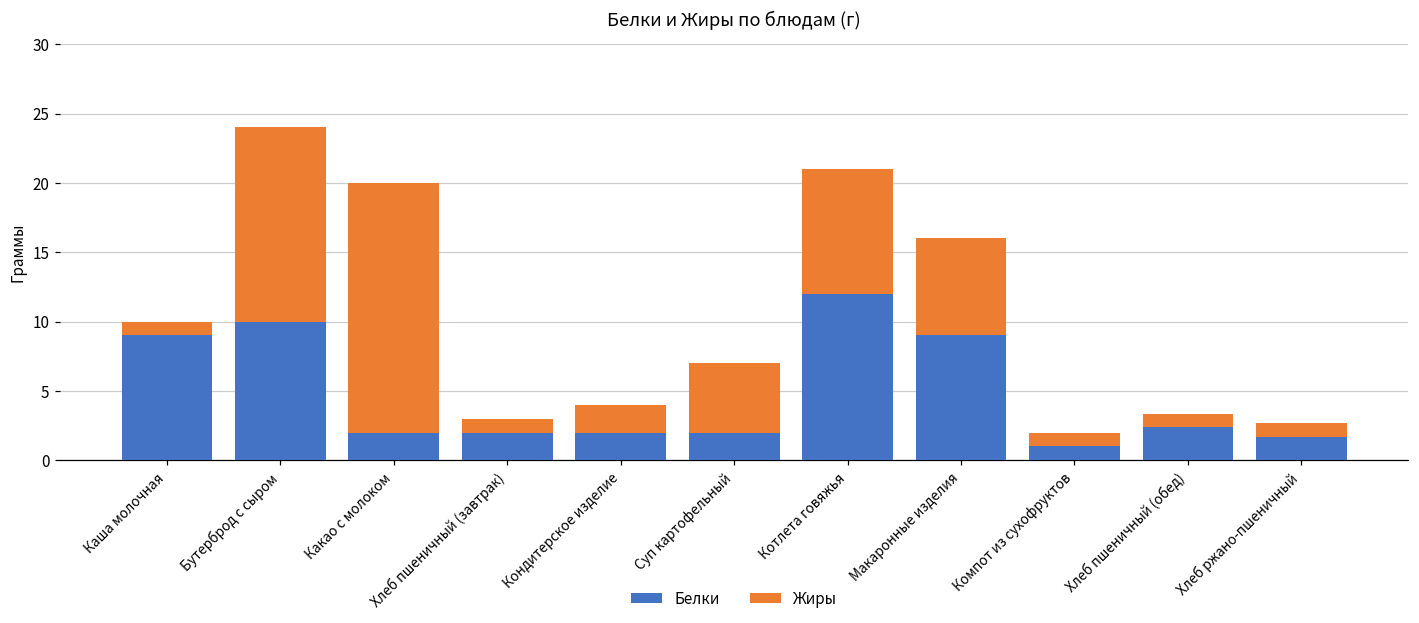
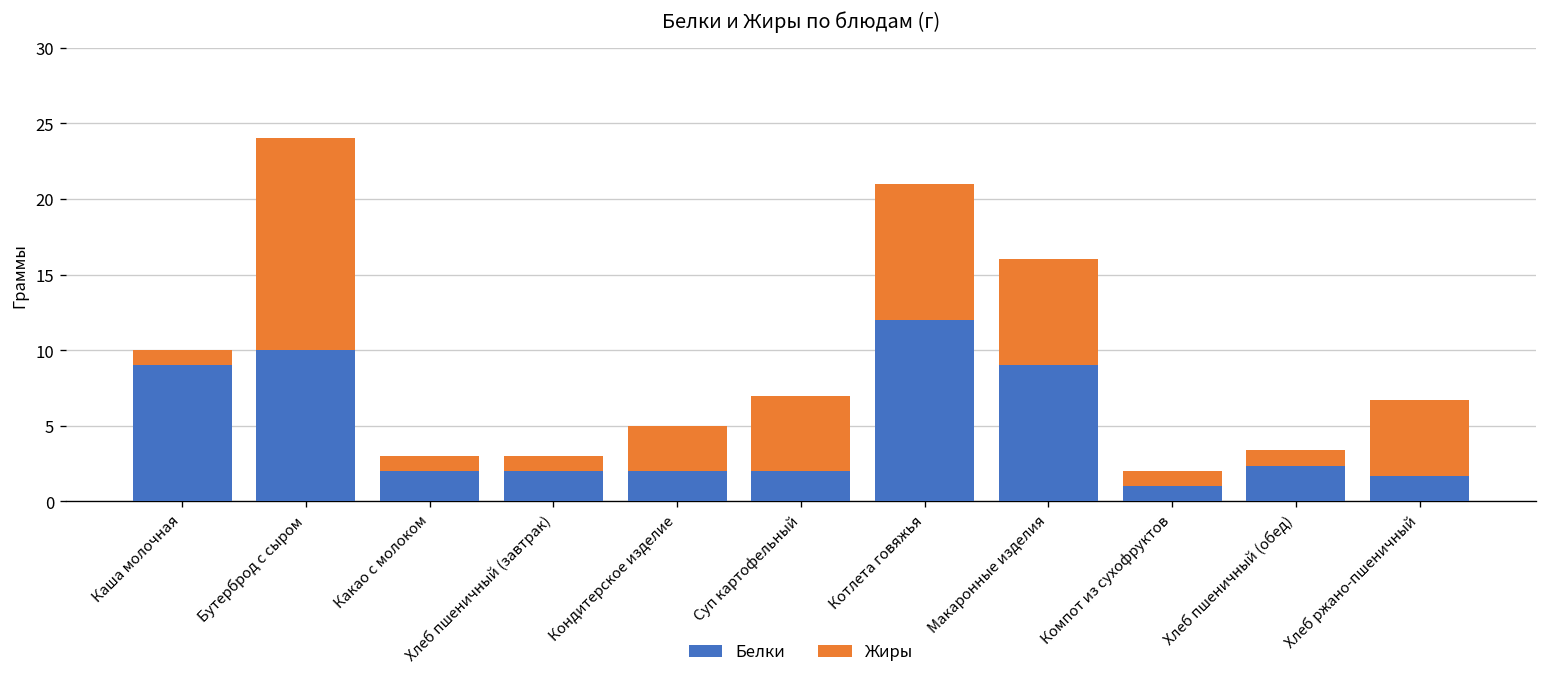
  {
    "Белки": {
      "Каша молочная": 9,
      "Бутерброд с сыром": 10,
      "Какао с молоком": 2,
      "Хлеб пшеничный (завтрак)": 2,
      "Кондитерское изделие": 2,
      "Суп картофельный": 2,
      "Котлета говяжья": 12,
      "Макаронные изделия": 9,
      "Компот из сухофруктов": 1,
      "Хлеб пшеничный (обед)": 2.4,
      "Хлеб ржано-пшеничный": 1.7
    },
    "Жиры": {
      "Каша молочная": 1,
      "Бутерброд с сыром": 14,
-     "Какао с молоком": 18,
+     "Какао с молоком": 1,
      "Хлеб пшеничный (завтрак)": 1,
-     "Кондитерское изделие": 2,
+     "Кондитерское изделие": 3,
      "Суп картофельный": 5,
      "Котлета говяжья": 9,
      "Макаронные изделия": 7,
      "Компот из сухофруктов": 1,
      "Хлеб пшеничный (обед)": 1,
-     "Хлеб ржано-пшеничный": 1
+     "Хлеб ржано-пшеничный": 5
    }
  }
